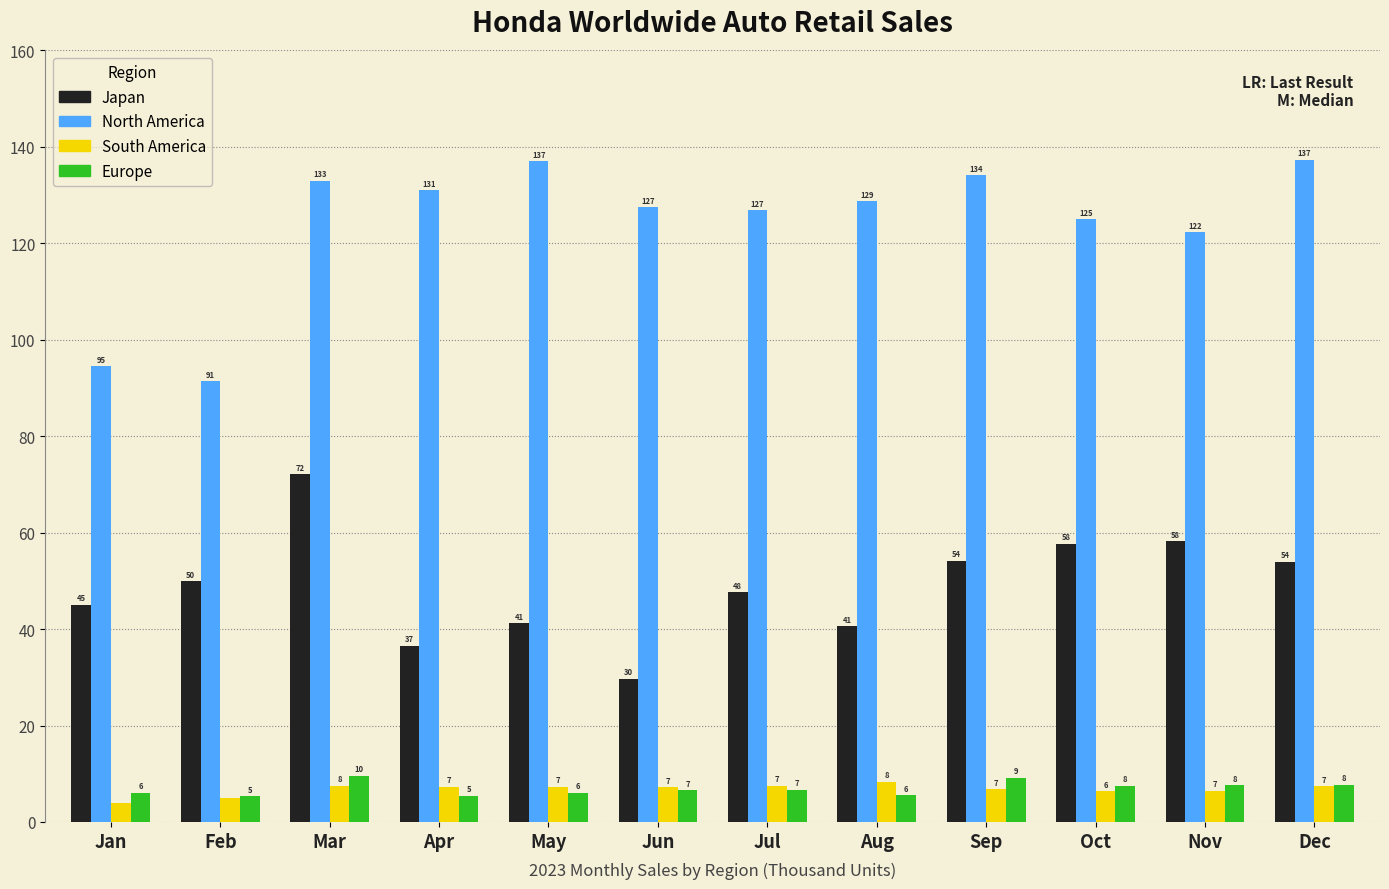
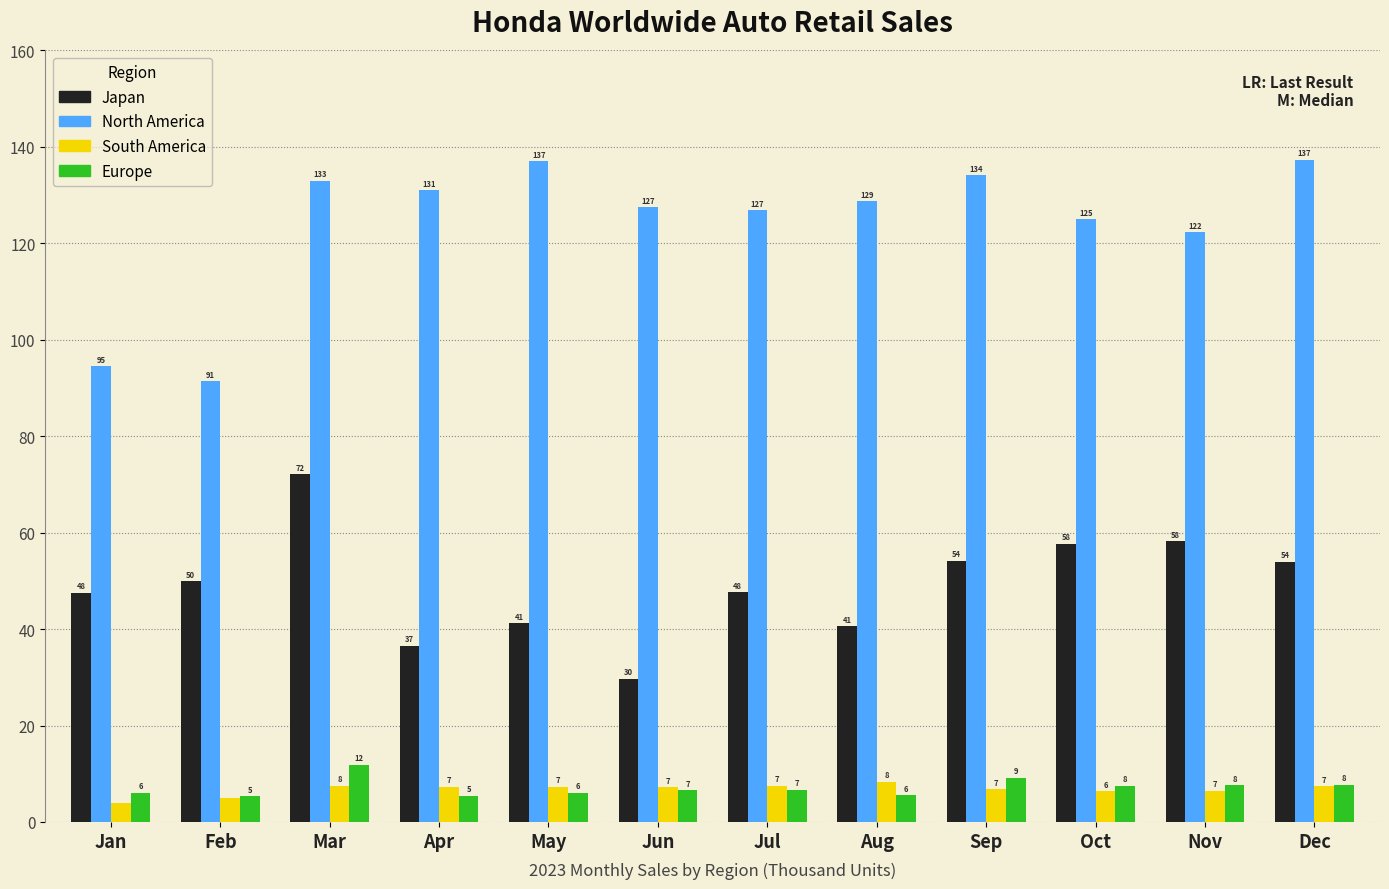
  {
    "Japan": {
-     "Jan": 45,
+     "Jan": 48,
      "Feb": 50,
      "Mar": 72,
      "Apr": 37,
      "May": 41,
      "Jun": 30,
      "Jul": 48,
      "Aug": 41,
      "Sep": 54,
      "Oct": 58,
      "Nov": 58,
      "Dec": 54
    },
    "North America": {
      "Jan": 95,
      "Feb": 91,
      "Mar": 133,
      "Apr": 131,
      "May": 137,
      "Jun": 127,
      "Jul": 127,
      "Aug": 129,
      "Sep": 134,
      "Oct": 125,
      "Nov": 122,
      "Dec": 137
    },
    "South America": {
      "Mar": 8,
      "Apr": 7,
      "May": 7,
      "Jun": 7,
      "Jul": 7,
      "Aug": 8,
      "Sep": 7,
      "Oct": 6,
      "Nov": 7,
      "Dec": 7
    },
    "Europe": {
      "Jan": 6,
      "Feb": 5,
-     "Mar": 10,
+     "Mar": 12,
      "Apr": 5,
      "May": 6,
      "Jun": 7,
      "Jul": 7,
      "Aug": 6,
      "Sep": 9,
      "Oct": 8,
      "Nov": 8,
      "Dec": 8
    }
  }
